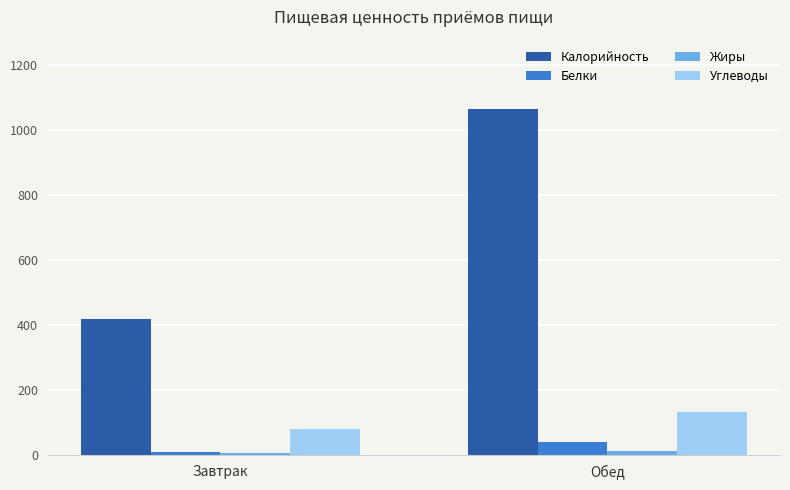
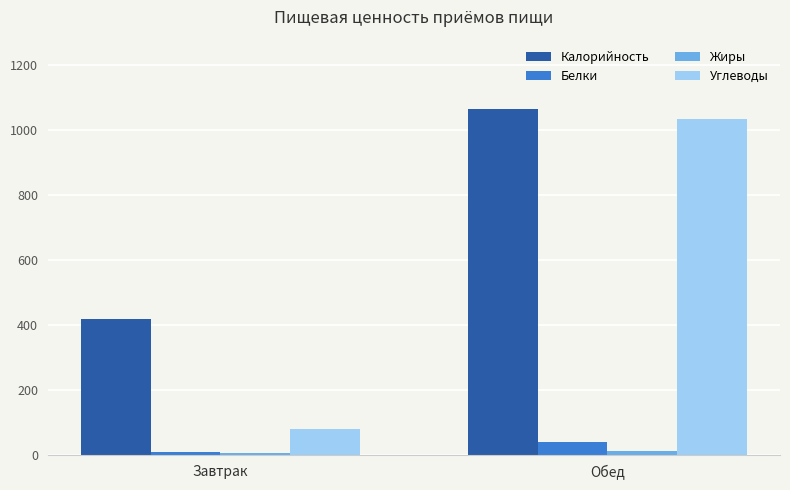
  {
    "Жиры": {
      "Обед": 10
    },
    "Углеводы": {
      "Завтрак": 80,
-     "Обед": 130
+     "Обед": 1030
    }
  }
